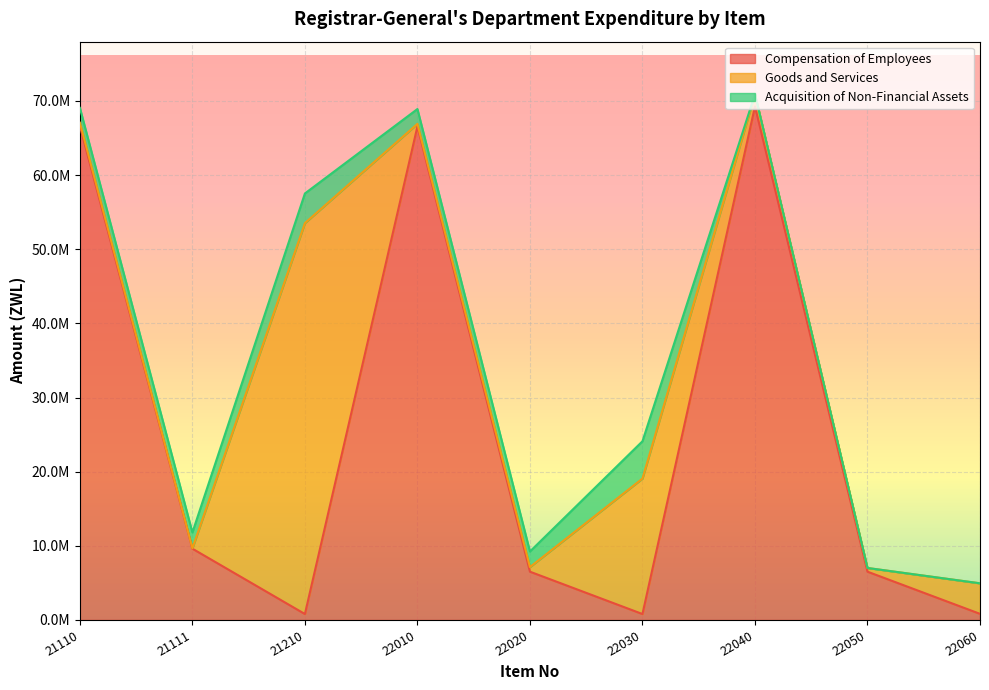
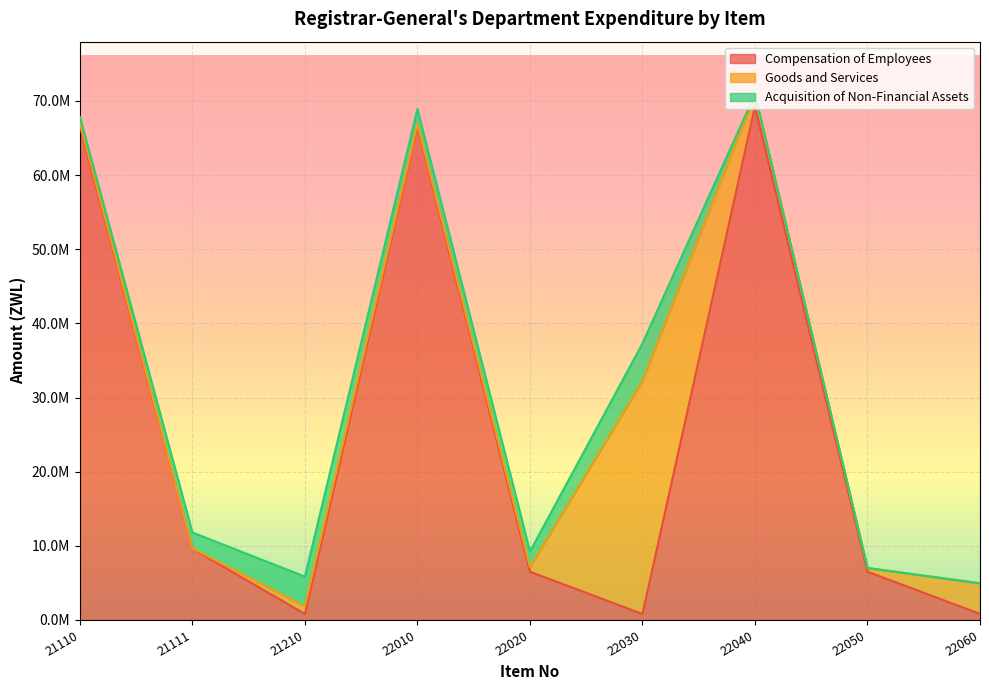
  {
    "Compensation of Employees": {
      "21110": 67000000,
      "21210": 1000000,
      "22010": 67000000,
      "22020": 7000000,
      "22030": 1000000,
      "22050": 7000000,
      "22060": 1000000
    },
    "Goods and Services": {
      "21110": 0,
-     "21210": 53000000,
+     "21210": 1000000,
      "22010": 0,
      "22020": 1000000,
-     "22030": 18000000
+     "22030": 31000000
    },
    "Acquisition of Non-Financial Assets": {
-     "21110": 2000000,
+     "21110": 1000000,
      "21111": 2000000,
      "21210": 4000000,
      "22010": 2000000,
      "22020": 2000000,
      "22030": 5000000
    }
  }
